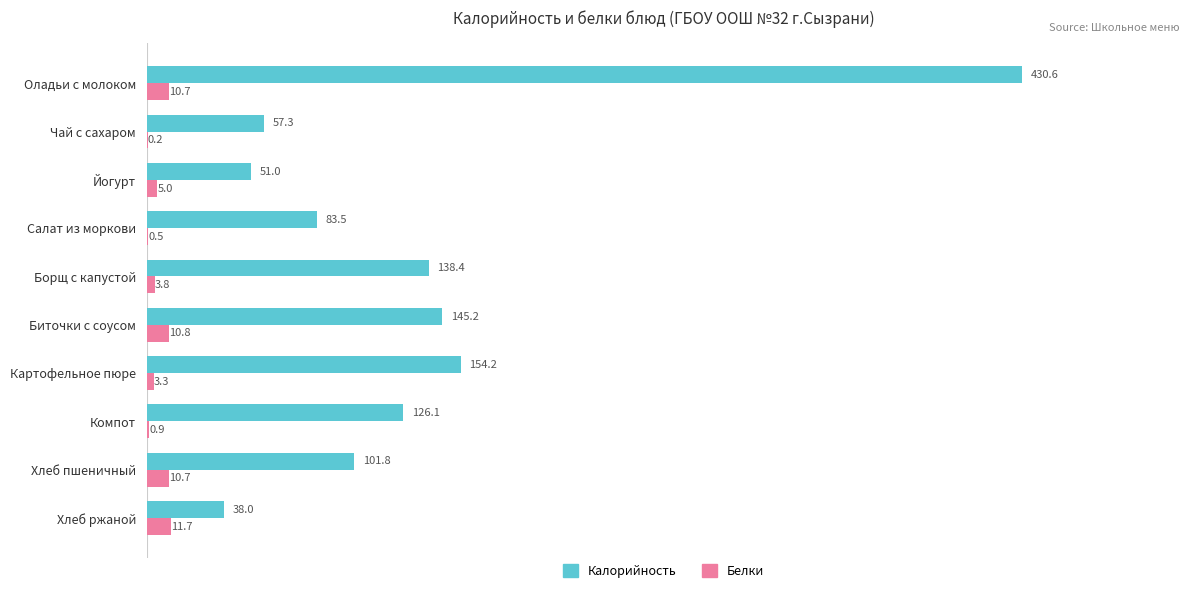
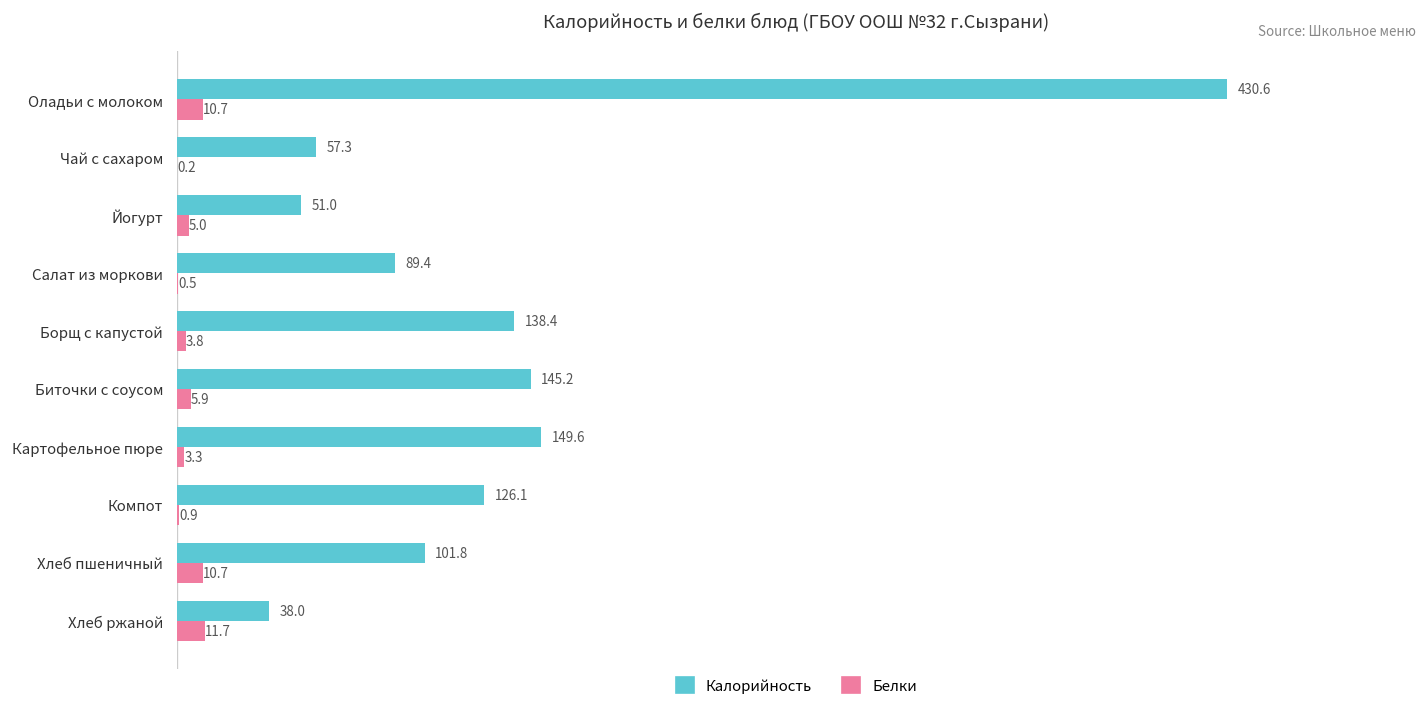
  {
    "Калорийность": {
      "Оладьи с молоком": 430.6,
      "Чай с сахаром": 57.3,
      "Йогурт": 51.0,
-     "Салат из моркови": 83.5,
+     "Салат из моркови": 89.4,
      "Борщ с капустой": 138.4,
      "Биточки с соусом": 145.2,
-     "Картофельное пюре": 154.2,
+     "Картофельное пюре": 149.6,
      "Компот": 126.1,
      "Хлеб пшеничный": 101.8,
      "Хлеб ржаной": 38.0
    },
    "Белки": {
      "Оладьи с молоком": 10.7,
      "Чай с сахаром": 0.2,
      "Йогурт": 5.0,
      "Салат из моркови": 0.5,
      "Борщ с капустой": 3.8,
-     "Биточки с соусом": 10.8,
+     "Биточки с соусом": 5.9,
      "Картофельное пюре": 3.3,
      "Компот": 0.9,
      "Хлеб пшеничный": 10.7,
      "Хлеб ржаной": 11.7
    }
  }
